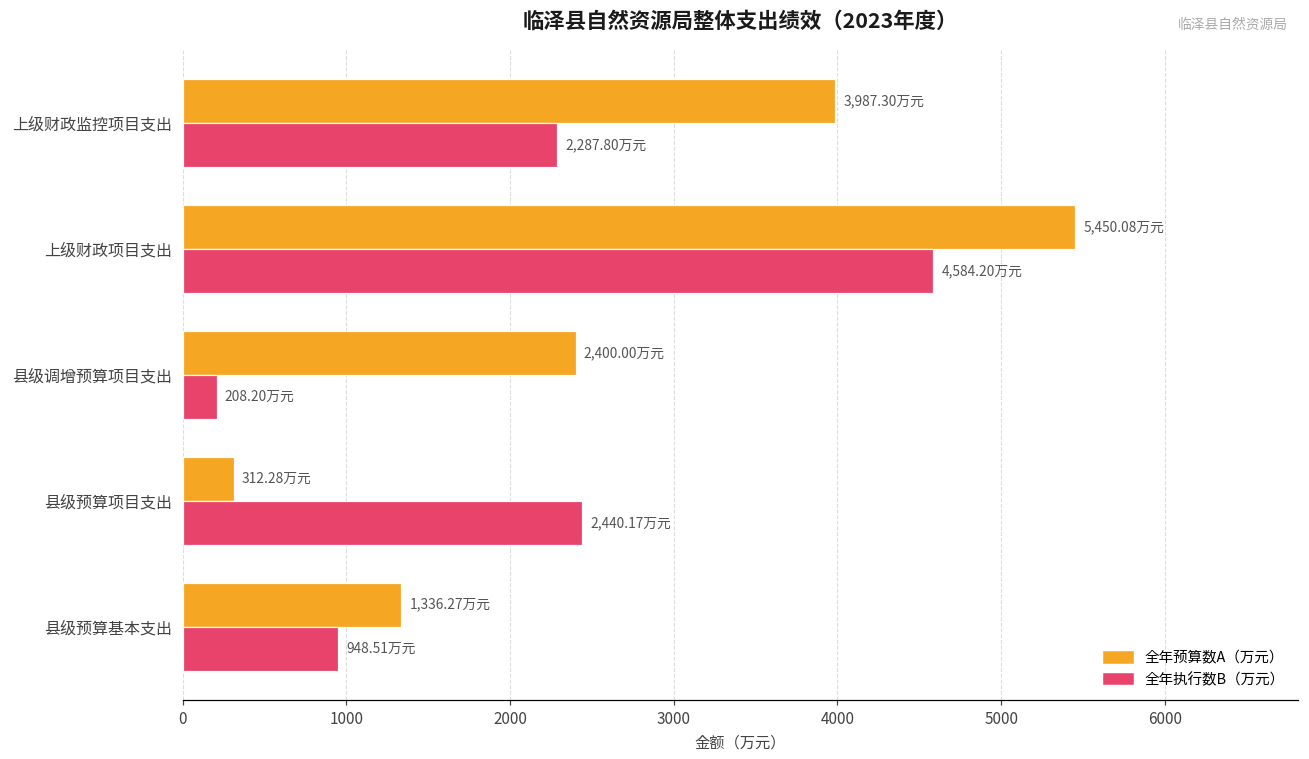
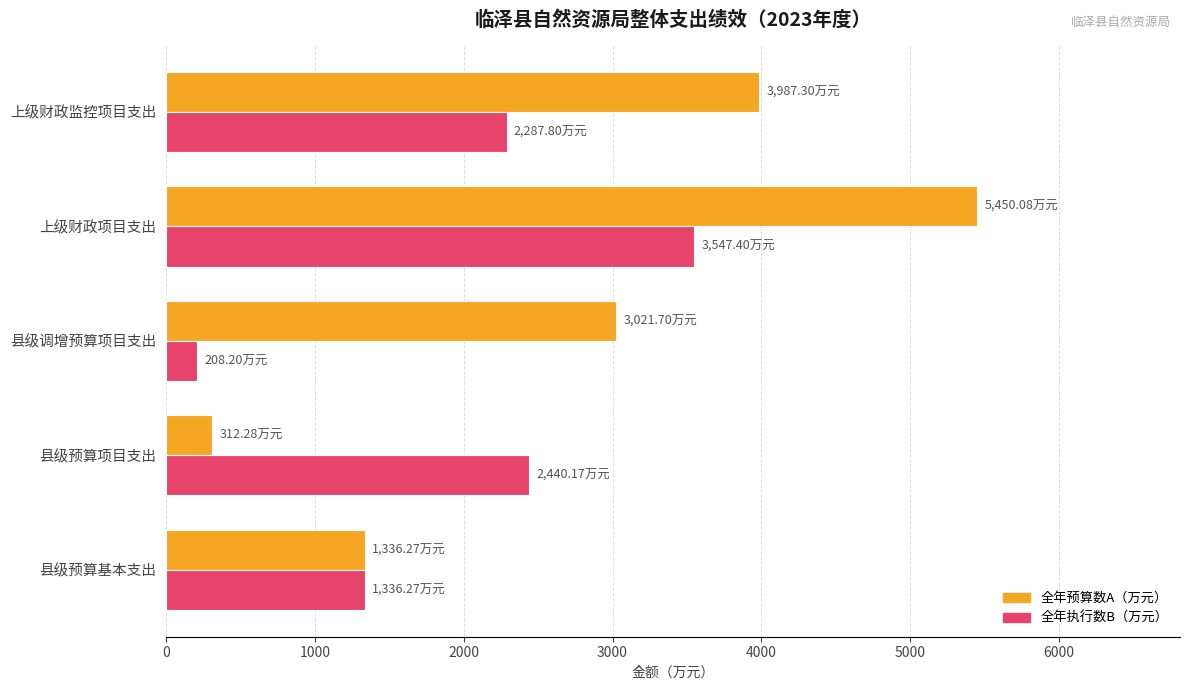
  {
    "全年预算数A（万元）": {
      "上级财政监控项目支出": "3,987.30",
      "上级财政项目支出": "5,450.08",
-     "县级调增预算项目支出": "2,400.00",
+     "县级调增预算项目支出": "3,021.70",
      "县级预算项目支出": "312.28",
      "县级预算基本支出": "1,336.27"
    },
    "全年执行数B（万元）": {
      "上级财政监控项目支出": "2,287.80",
-     "上级财政项目支出": "4,584.20",
+     "上级财政项目支出": "3,547.40",
      "县级调增预算项目支出": "208.20",
      "县级预算项目支出": "2,440.17",
-     "县级预算基本支出": "948.51"
+     "县级预算基本支出": "1,336.27"
    }
  }
